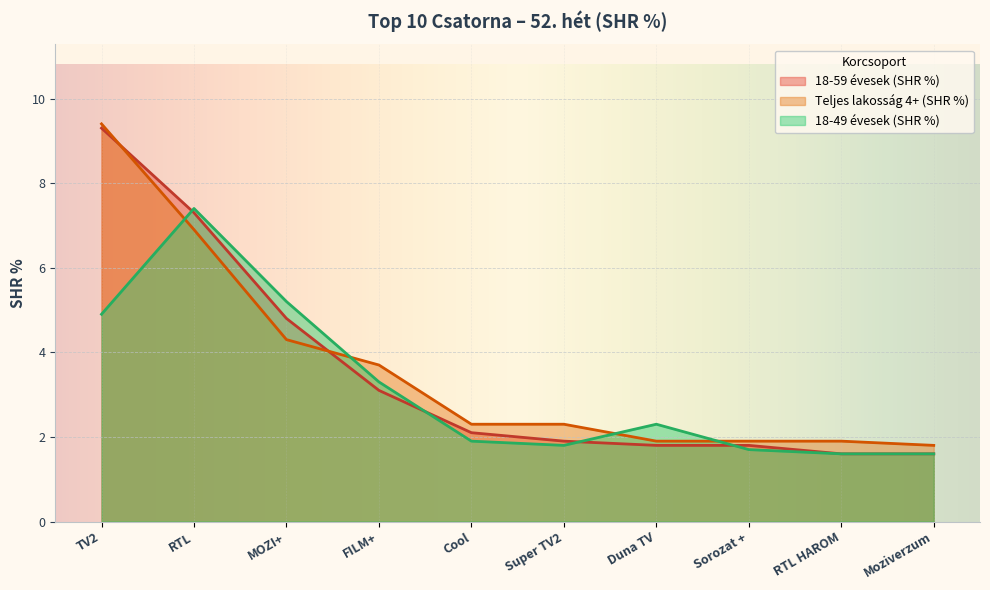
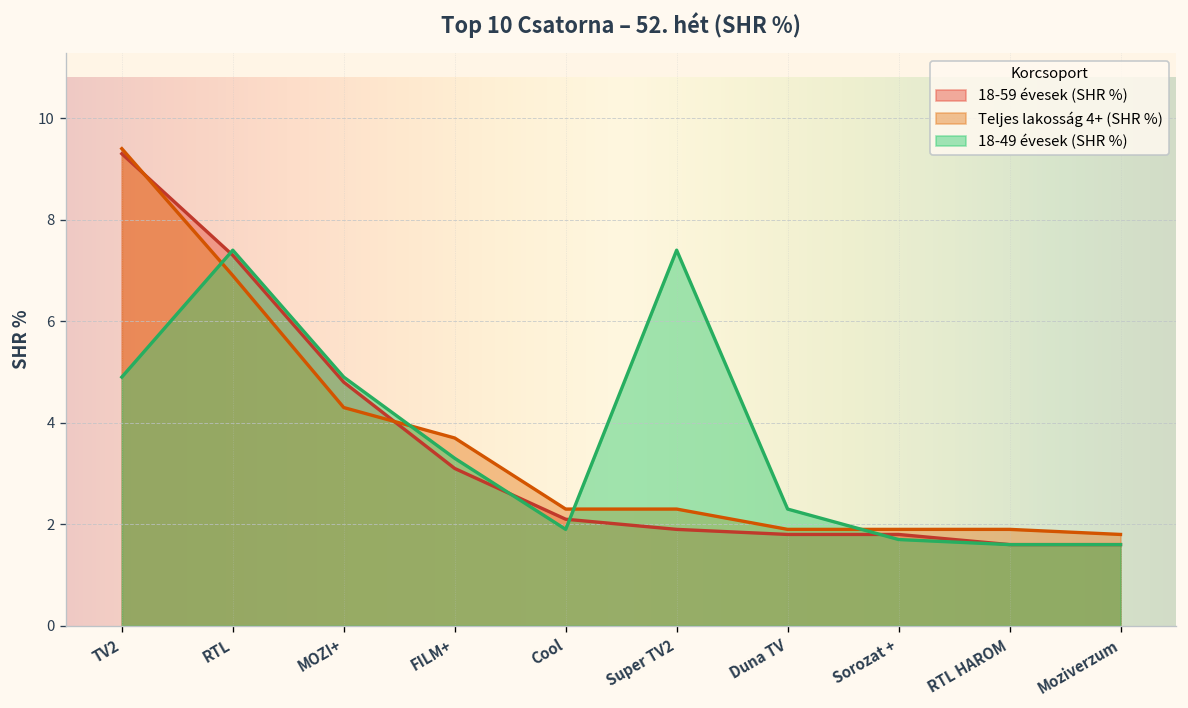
  {
    "18-49 évesek (SHR %)": {
      "TV2": 4.9,
      "RTL": 7.4,
-     "MOZI+": 5.2,
+     "MOZI+": 4.9,
      "FILM+": 3.3,
      "Cool": 1.9,
-     "Super TV2": 1.8,
+     "Super TV2": 7.4,
      "Duna TV": 2.3,
      "Sorozat +": 1.7
    }
  }
